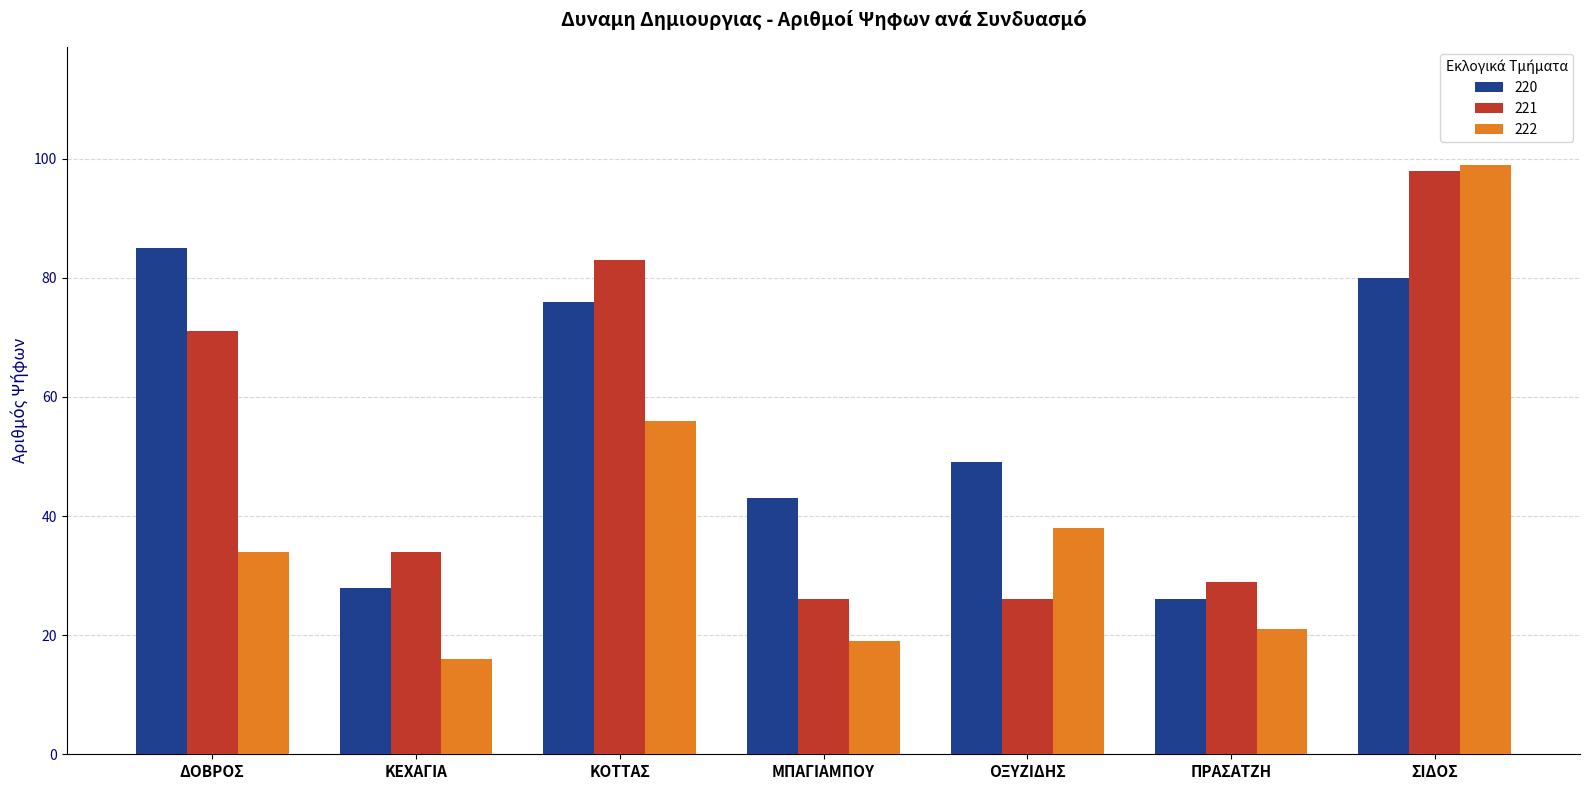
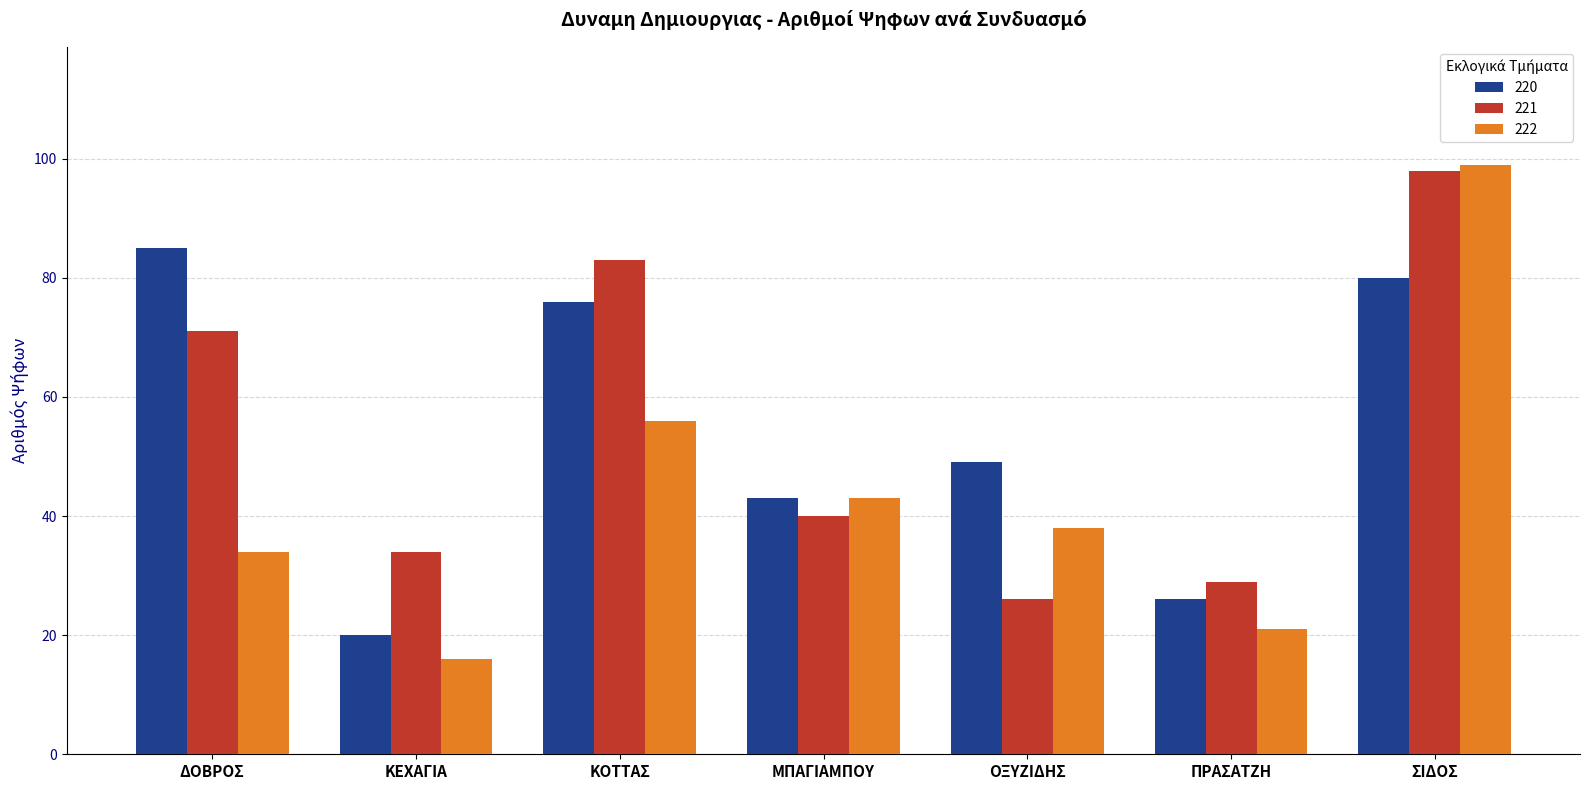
  {
    "220": {
      "ΔΟΒΡΟΣ": 85,
-     "ΚΕΧΑΓΙΑ": 28,
+     "ΚΕΧΑΓΙΑ": 20,
      "ΚΟΤΤΑΣ": 76,
      "ΜΠΑΓΙΑΜΠΟΥ": 43,
      "ΟΞΥΖΙΔΗΣ": 49,
      "ΠΡΑΣΑΤΖΗ": 26,
      "ΣΙΔΟΣ": 80
    },
    "221": {
      "ΔΟΒΡΟΣ": 71,
      "ΚΕΧΑΓΙΑ": 34,
      "ΚΟΤΤΑΣ": 83,
-     "ΜΠΑΓΙΑΜΠΟΥ": 26,
+     "ΜΠΑΓΙΑΜΠΟΥ": 40,
      "ΟΞΥΖΙΔΗΣ": 26,
      "ΠΡΑΣΑΤΖΗ": 29,
      "ΣΙΔΟΣ": 98
    },
    "222": {
      "ΔΟΒΡΟΣ": 34,
      "ΚΕΧΑΓΙΑ": 16,
      "ΚΟΤΤΑΣ": 56,
-     "ΜΠΑΓΙΑΜΠΟΥ": 19,
+     "ΜΠΑΓΙΑΜΠΟΥ": 43,
      "ΟΞΥΖΙΔΗΣ": 38,
      "ΠΡΑΣΑΤΖΗ": 21,
      "ΣΙΔΟΣ": 99
    }
  }
